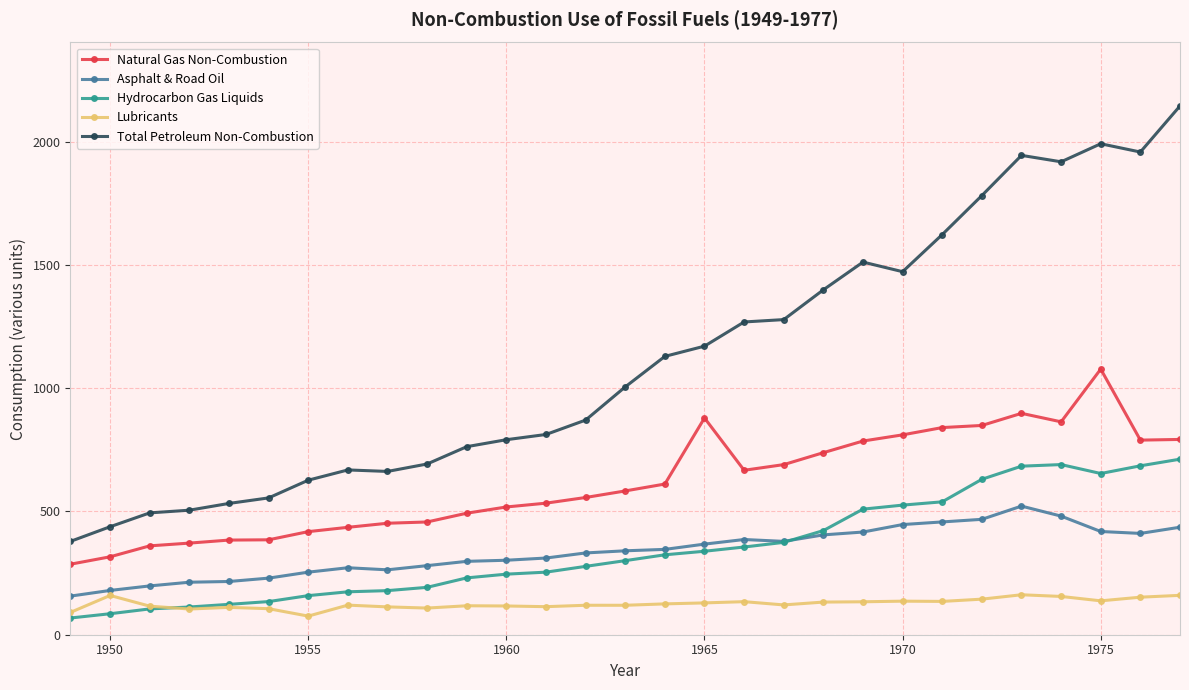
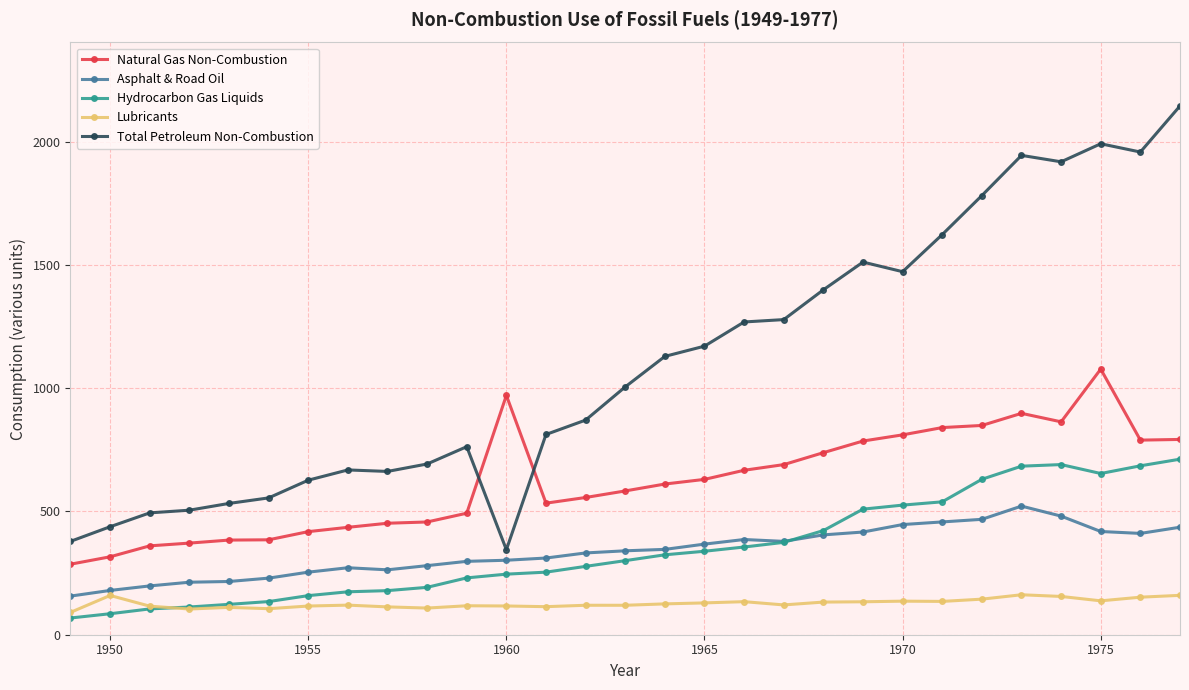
  {
    "Natural Gas Non-Combustion": {
      "1950": 320,
      "1955": 420,
-     "1960": 520,
-     "1965": 880,
+     "1960": 970,
+     "1965": 630,
      "1970": 810,
      "1975": 1080
    },
    "Lubricants": {
      "1950": 160,
-     "1955": 80,
+     "1955": 120,
      "1960": 120,
      "1965": 130,
      "1970": 140,
      "1975": 140
    },
    "Total Petroleum Non-Combustion": {
      "1950": 440,
      "1955": 630,
-     "1960": 790,
+     "1960": 340,
      "1965": 1170,
      "1970": 1470,
      "1975": 1990
    }
  }
